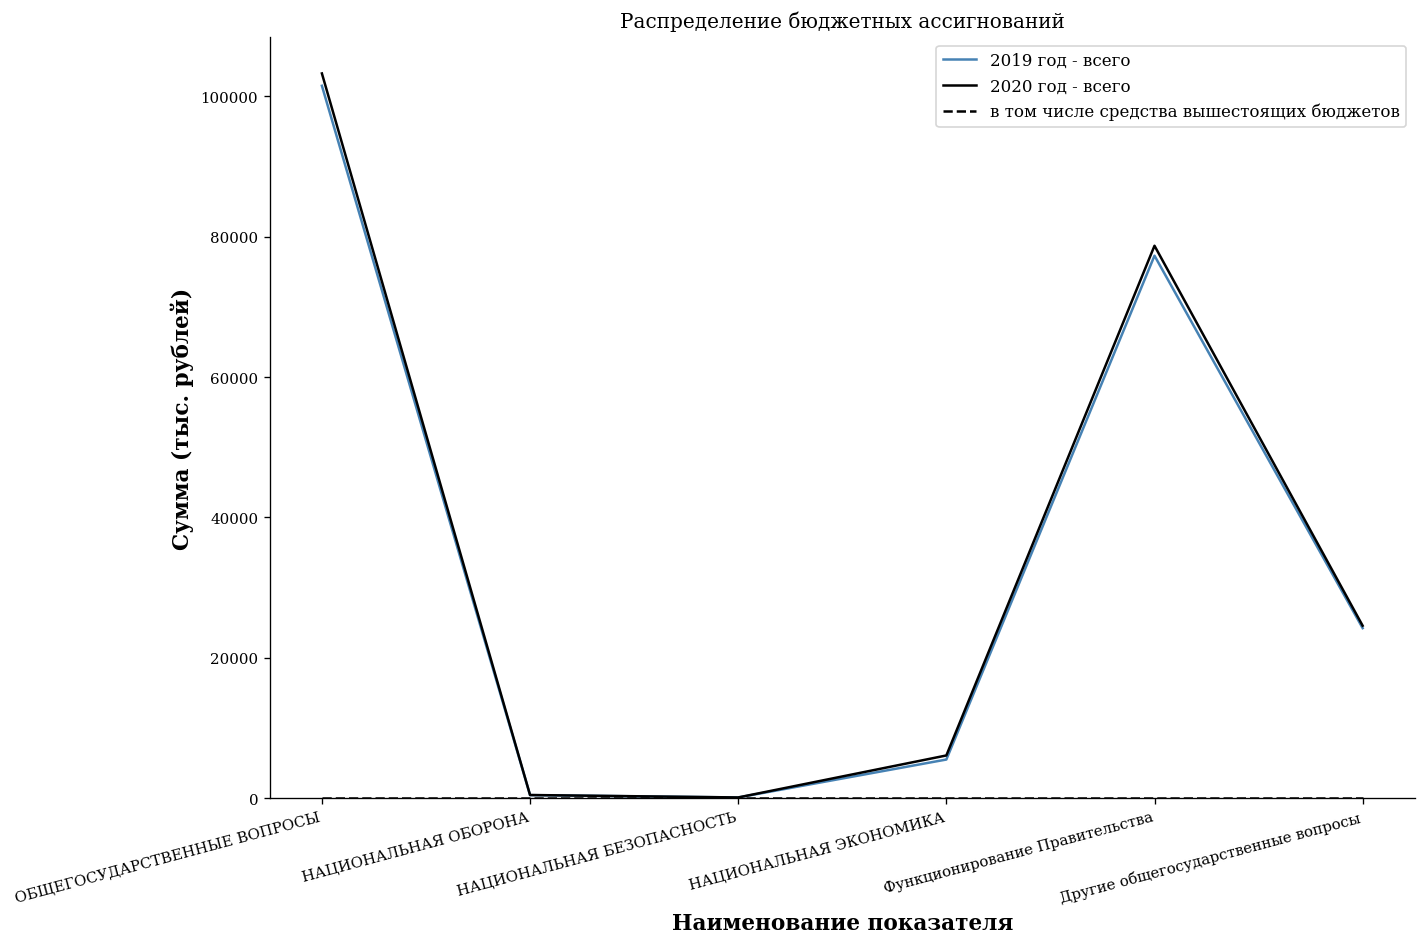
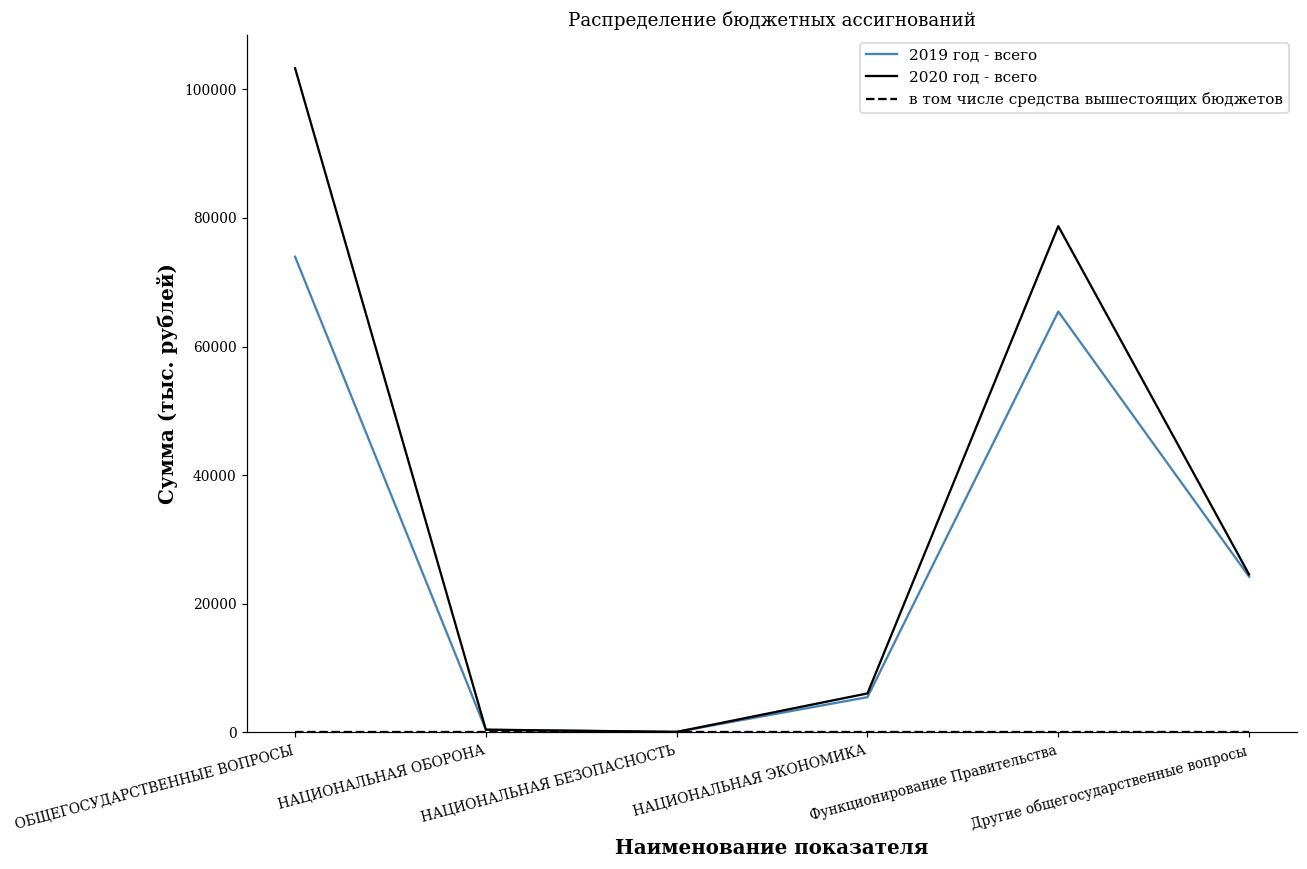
  {
    "2019 год - всего": {
-     "ОБЩЕГОСУДАРСТВЕННЫЕ ВОПРОСЫ": 102000,
+     "ОБЩЕГОСУДАРСТВЕННЫЕ ВОПРОСЫ": 74000,
      "НАЦИОНАЛЬНАЯ ЭКОНОМИКА": 5000,
-     "Функционирование Правительства": 77000
+     "Функционирование Правительства": 65000
    }
  }
